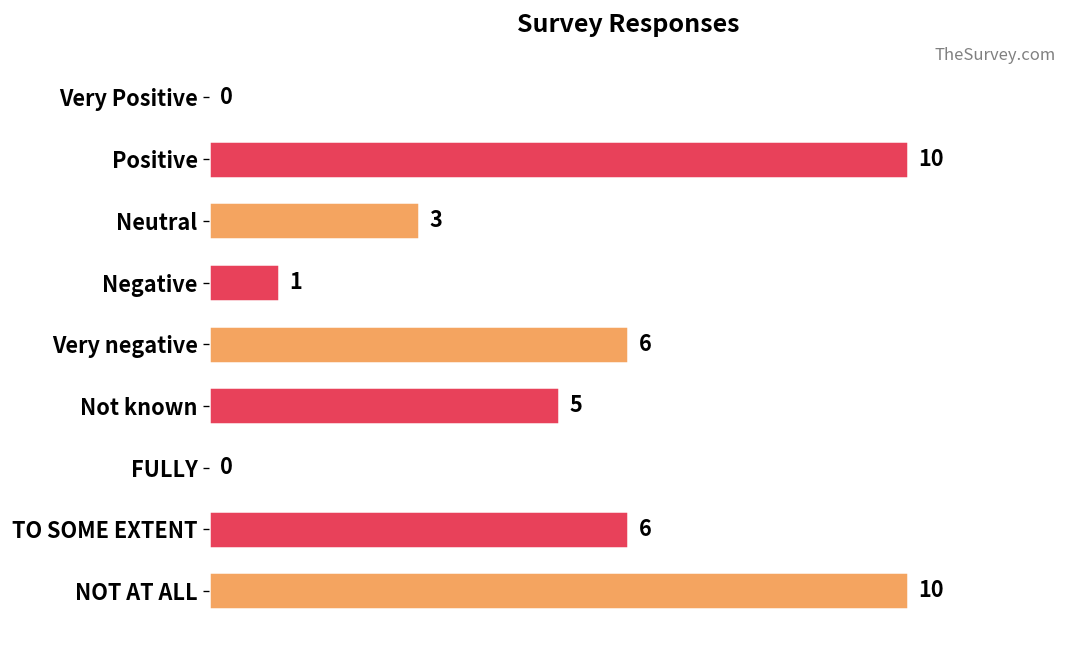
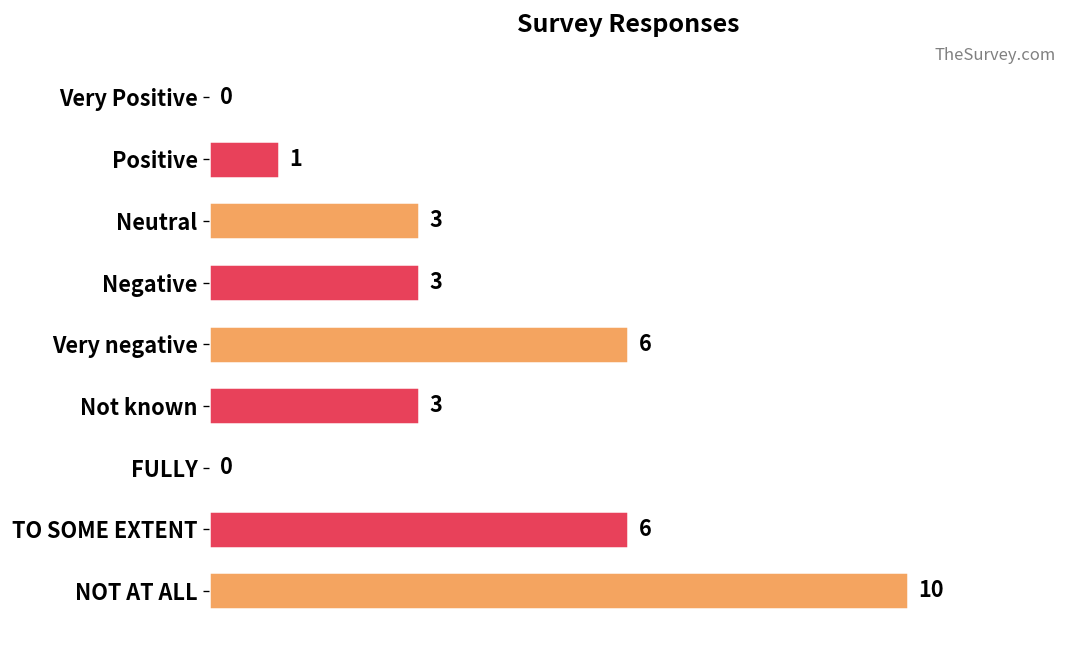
  {
    "Very Positive": 0,
-   "Positive": 10,
+   "Positive": 1,
    "Neutral": 3,
-   "Negative": 1,
+   "Negative": 3,
    "Very negative": 6,
-   "Not known": 5,
+   "Not known": 3,
    "FULLY": 0,
    "TO SOME EXTENT": 6,
    "NOT AT ALL": 10
  }
